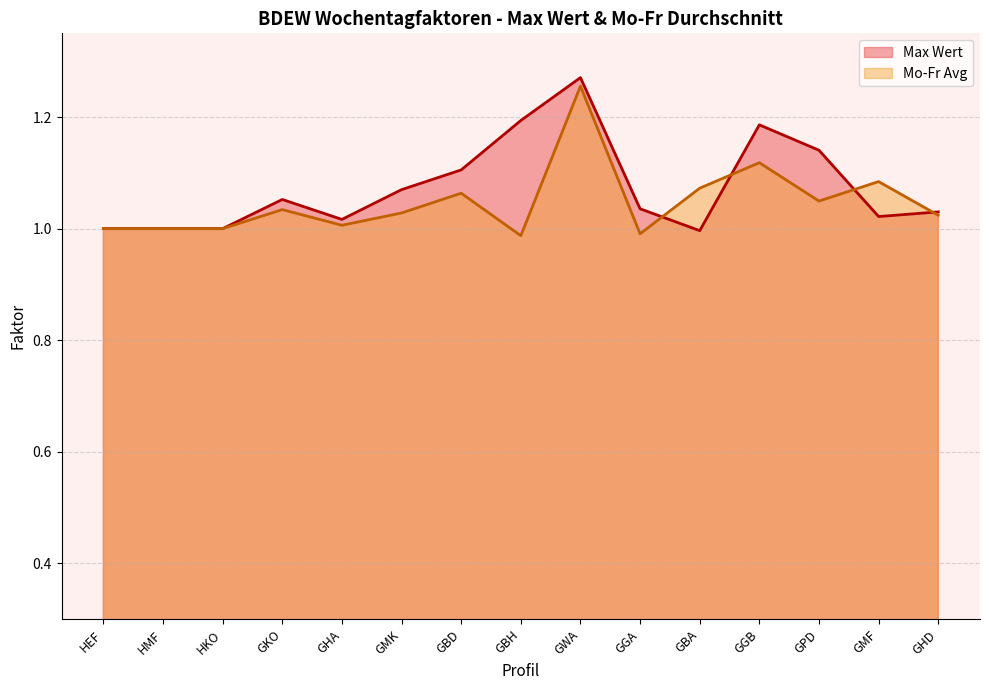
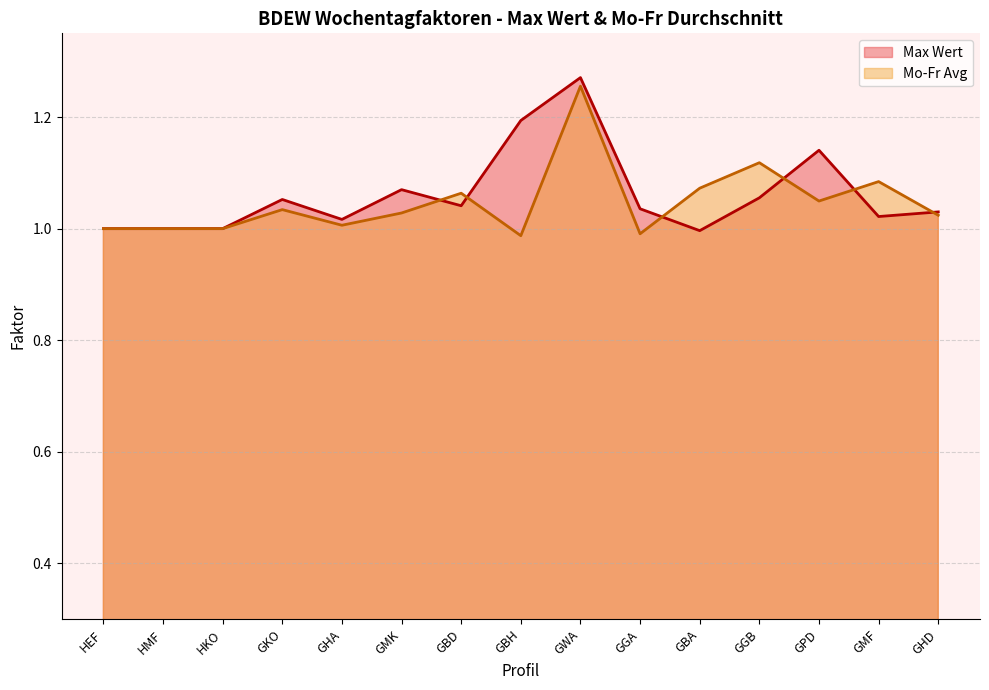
  {
    "Max Wert": {
      "GKO": 1.05,
      "GHA": 1.02,
      "GMK": 1.07,
-     "GBD": 1.11,
+     "GBD": 1.04,
      "GBH": 1.19,
      "GWA": 1.27,
      "GGA": 1.04,
      "GBA": 1.00,
-     "GGB": 1.19,
+     "GGB": 1.06,
      "GPD": 1.14,
      "GMF": 1.02,
      "GHD": 1.03
    },
    "Mo-Fr Avg": {
      "GKO": 1.03,
      "GHA": 1.01,
      "GMK": 1.03,
      "GBD": 1.06,
      "GBH": 0.99,
      "GWA": 1.26,
      "GGA": 0.99,
      "GBA": 1.07,
      "GGB": 1.12,
      "GPD": 1.05,
      "GMF": 1.08,
      "GHD": 1.02
    }
  }
